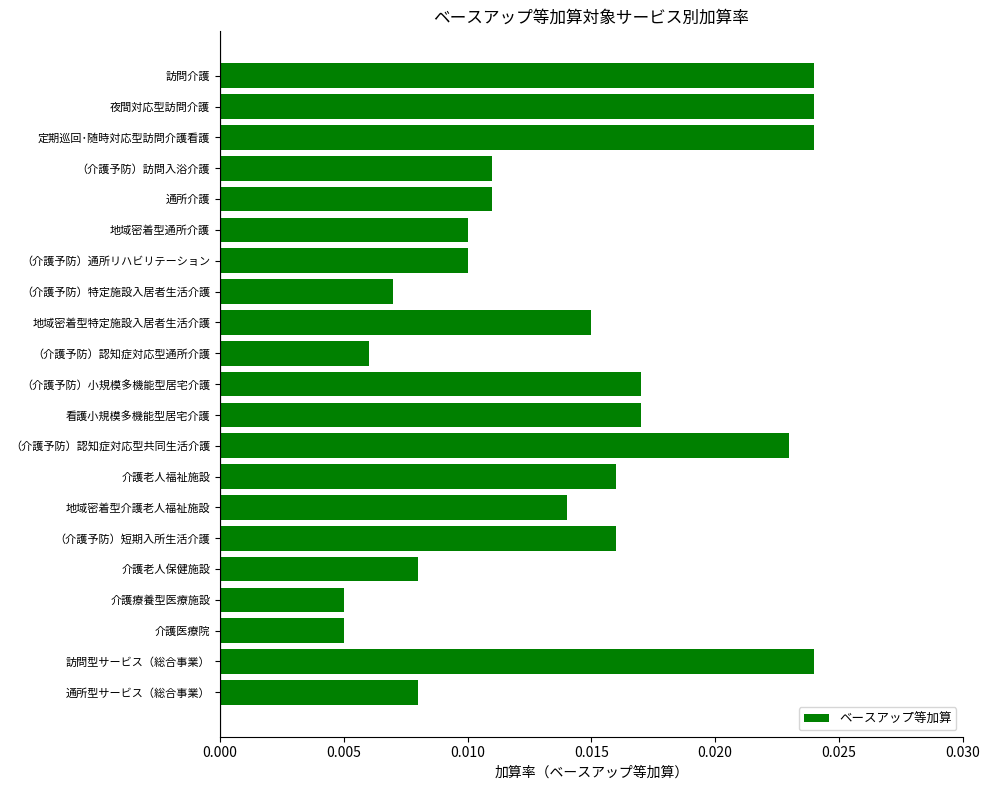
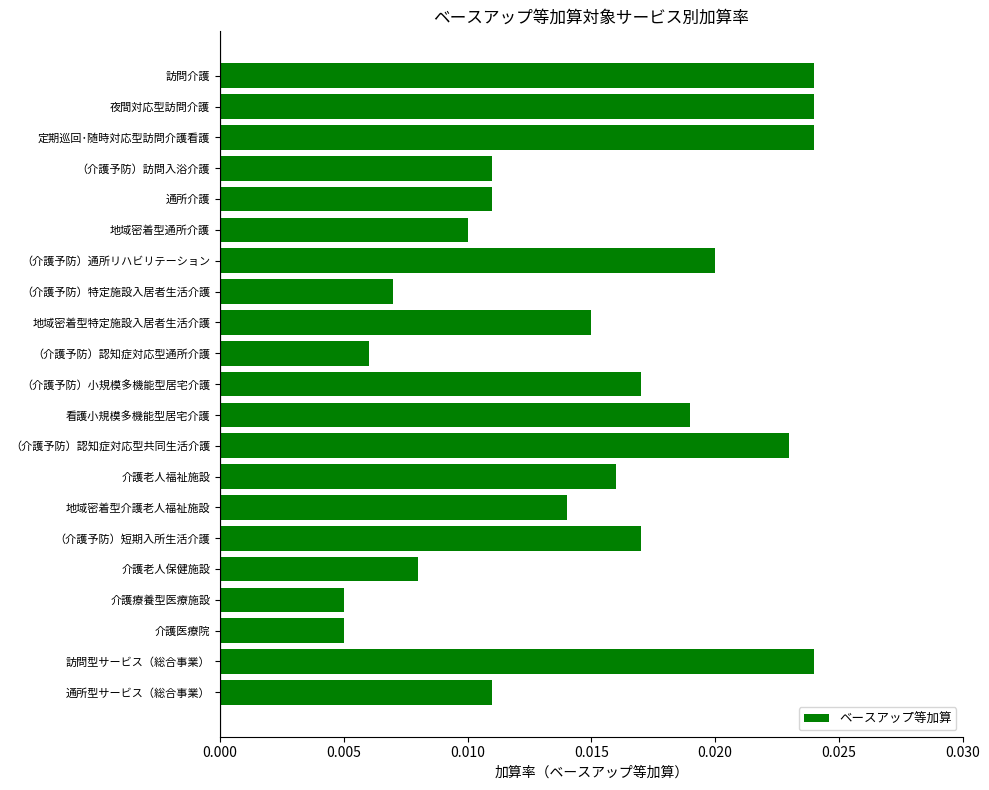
  {
    "訪問介護": 0.024,
    "夜間対応型訪問介護": 0.024,
    "定期巡回･随時対応型訪問介護看護": 0.024,
    "（介護予防）訪問入浴介護": 0.011,
    "通所介護": 0.011,
    "地域密着型通所介護": 0.010,
-   "（介護予防）通所リハビリテーション": 0.01,
+   "（介護予防）通所リハビリテーション": 0.02,
    "（介護予防）特定施設入居者生活介護": 0.007,
    "地域密着型特定施設入居者生活介護": 0.015,
    "（介護予防）認知症対応型通所介護": 0.006,
    "（介護予防）小規模多機能型居宅介護": 0.017,
-   "看護小規模多機能型居宅介護": 0.017,
+   "看護小規模多機能型居宅介護": 0.019,
    "（介護予防）認知症対応型共同生活介護": 0.023,
    "介護老人福祉施設": 0.016,
    "地域密着型介護老人福祉施設": 0.014,
-   "（介護予防）短期入所生活介護": 0.016,
+   "（介護予防）短期入所生活介護": 0.017,
    "介護老人保健施設": 0.008,
    "介護療養型医療施設": 0.005,
    "介護医療院": 0.005,
    "訪問型サービス（総合事業）": 0.024,
-   "通所型サービス（総合事業）": 0.008
+   "通所型サービス（総合事業）": 0.011
  }
